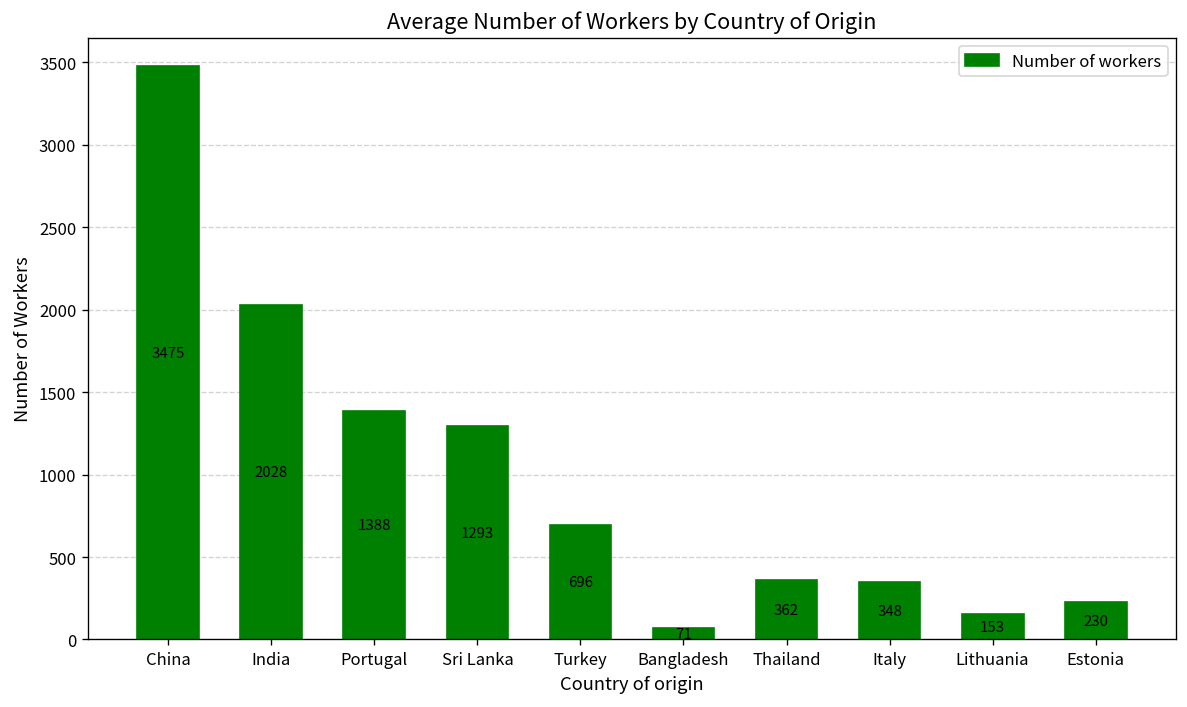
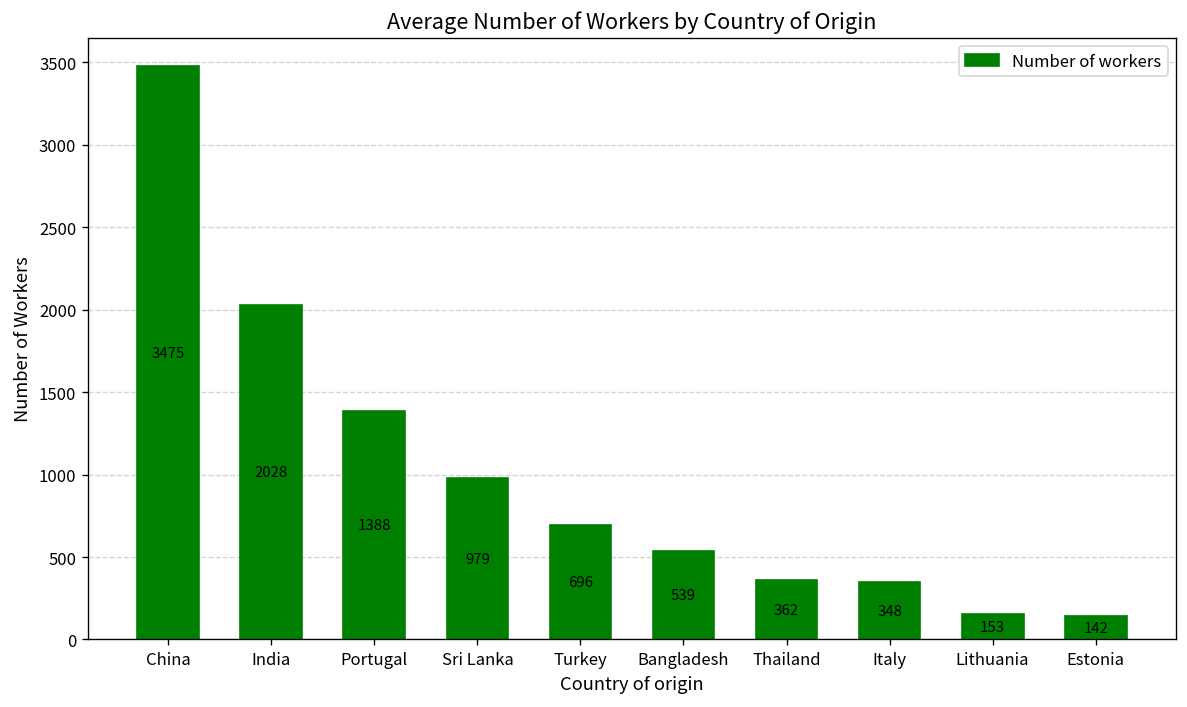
  {
    "China": 3475,
    "India": 2028,
    "Portugal": 1388,
-   "Sri Lanka": 1293,
+   "Sri Lanka": 979,
    "Turkey": 696,
-   "Bangladesh": 71,
+   "Bangladesh": 539,
    "Thailand": 362,
    "Italy": 348,
    "Lithuania": 153,
-   "Estonia": 230
+   "Estonia": 142
  }
